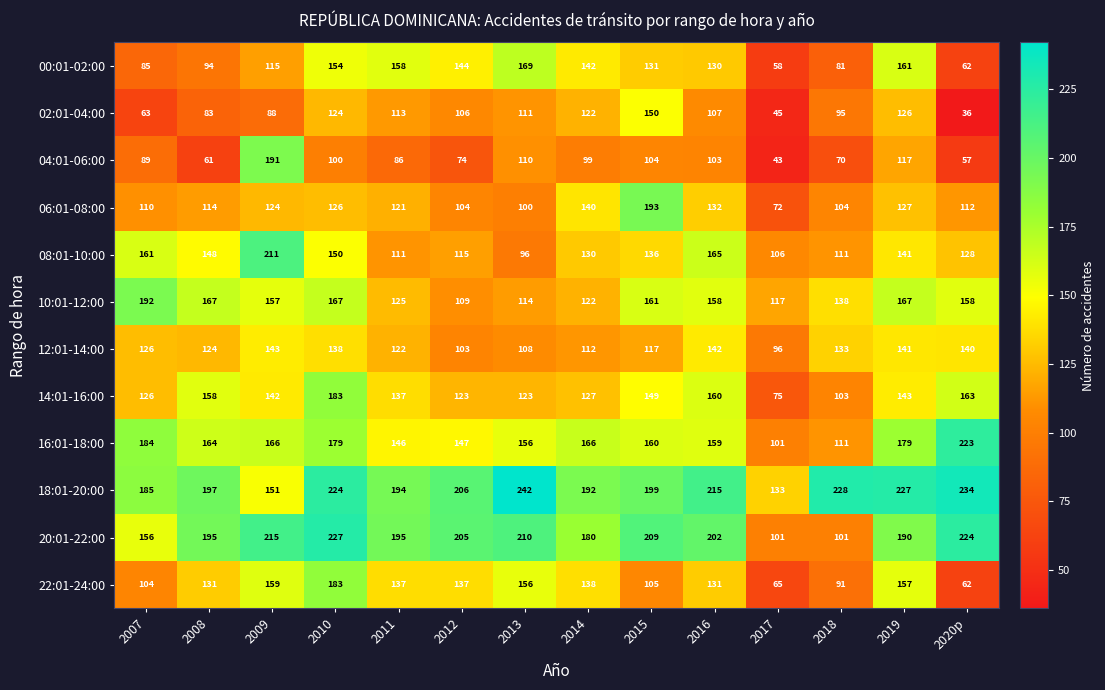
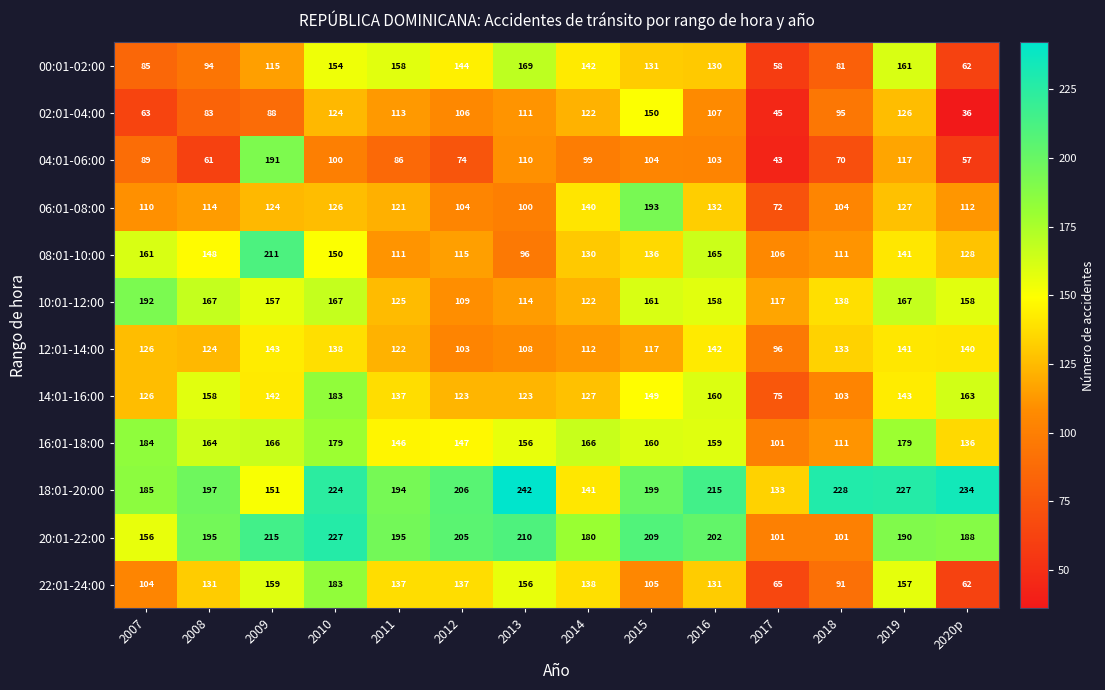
  {
    "00:01-02:00": {
      "2007": 85,
      "2008": 94,
      "2009": 115,
      "2010": 154,
      "2011": 158,
      "2012": 144,
      "2013": 169,
      "2014": 142,
      "2015": 131,
      "2016": 130,
      "2017": 58,
      "2018": 81,
      "2019": 161,
      "2020p": 62
    },
    "02:01-04:00": {
      "2007": 63,
      "2008": 83,
      "2009": 88,
      "2010": 124,
      "2011": 113,
      "2012": 106,
      "2013": 111,
      "2014": 122,
      "2015": 150,
      "2016": 107,
      "2017": 45,
      "2018": 95,
      "2019": 126,
      "2020p": 36
    },
    "04:01-06:00": {
      "2007": 89,
      "2008": 61,
      "2009": 191,
      "2010": 100,
      "2011": 86,
      "2012": 74,
      "2013": 110,
      "2014": 99,
      "2015": 104,
      "2016": 103,
      "2017": 43,
      "2018": 70,
      "2019": 117,
      "2020p": 57
    },
    "06:01-08:00": {
      "2007": 110,
      "2008": 114,
      "2009": 124,
      "2010": 126,
      "2011": 121,
      "2012": 104,
      "2013": 100,
      "2014": 140,
      "2015": 193,
      "2016": 132,
      "2017": 72,
      "2018": 104,
      "2019": 127,
      "2020p": 112
    },
    "08:01-10:00": {
      "2007": 161,
      "2008": 148,
      "2009": 211,
      "2010": 150,
      "2011": 111,
      "2012": 115,
      "2013": 96,
      "2014": 130,
      "2015": 136,
      "2016": 165,
      "2017": 106,
      "2018": 111,
      "2019": 141,
      "2020p": 128
    },
    "10:01-12:00": {
      "2007": 192,
      "2008": 167,
      "2009": 157,
      "2010": 167,
      "2011": 125,
      "2012": 109,
      "2013": 114,
      "2014": 122,
      "2015": 161,
      "2016": 158,
      "2017": 117,
      "2018": 138,
      "2019": 167,
      "2020p": 158
    },
    "12:01-14:00": {
      "2007": 126,
      "2008": 124,
      "2009": 143,
      "2010": 138,
      "2011": 122,
      "2012": 103,
      "2013": 108,
      "2014": 112,
      "2015": 117,
      "2016": 142,
      "2017": 96,
      "2018": 133,
      "2019": 141,
      "2020p": 140
    },
    "14:01-16:00": {
      "2007": 126,
      "2008": 158,
      "2009": 142,
      "2010": 183,
      "2011": 137,
      "2012": 123,
      "2013": 123,
      "2014": 127,
      "2015": 149,
      "2016": 160,
      "2017": 75,
      "2018": 103,
      "2019": 143,
      "2020p": 163
    },
    "16:01-18:00": {
      "2007": 184,
      "2008": 164,
      "2009": 166,
      "2010": 179,
      "2011": 146,
      "2012": 147,
      "2013": 156,
      "2014": 166,
      "2015": 160,
      "2016": 159,
      "2017": 101,
      "2018": 111,
      "2019": 179,
-     "2020p": 223
+     "2020p": 136
    },
    "18:01-20:00": {
      "2007": 185,
      "2008": 197,
      "2009": 151,
      "2010": 224,
      "2011": 194,
      "2012": 206,
      "2013": 242,
-     "2014": 192,
+     "2014": 141,
      "2015": 199,
      "2016": 215,
      "2017": 133,
      "2018": 228,
      "2019": 227,
      "2020p": 234
    },
    "20:01-22:00": {
      "2007": 156,
      "2008": 195,
      "2009": 215,
      "2010": 227,
      "2011": 195,
      "2012": 205,
      "2013": 210,
      "2014": 180,
      "2015": 209,
      "2016": 202,
      "2017": 101,
      "2018": 101,
      "2019": 190,
-     "2020p": 224
+     "2020p": 188
    },
    "22:01-24:00": {
      "2007": 104,
      "2008": 131,
      "2009": 159,
      "2010": 183,
      "2011": 137,
      "2012": 137,
      "2013": 156,
      "2014": 138,
      "2015": 105,
      "2016": 131,
      "2017": 65,
      "2018": 91,
      "2019": 157,
      "2020p": 62
    }
  }
